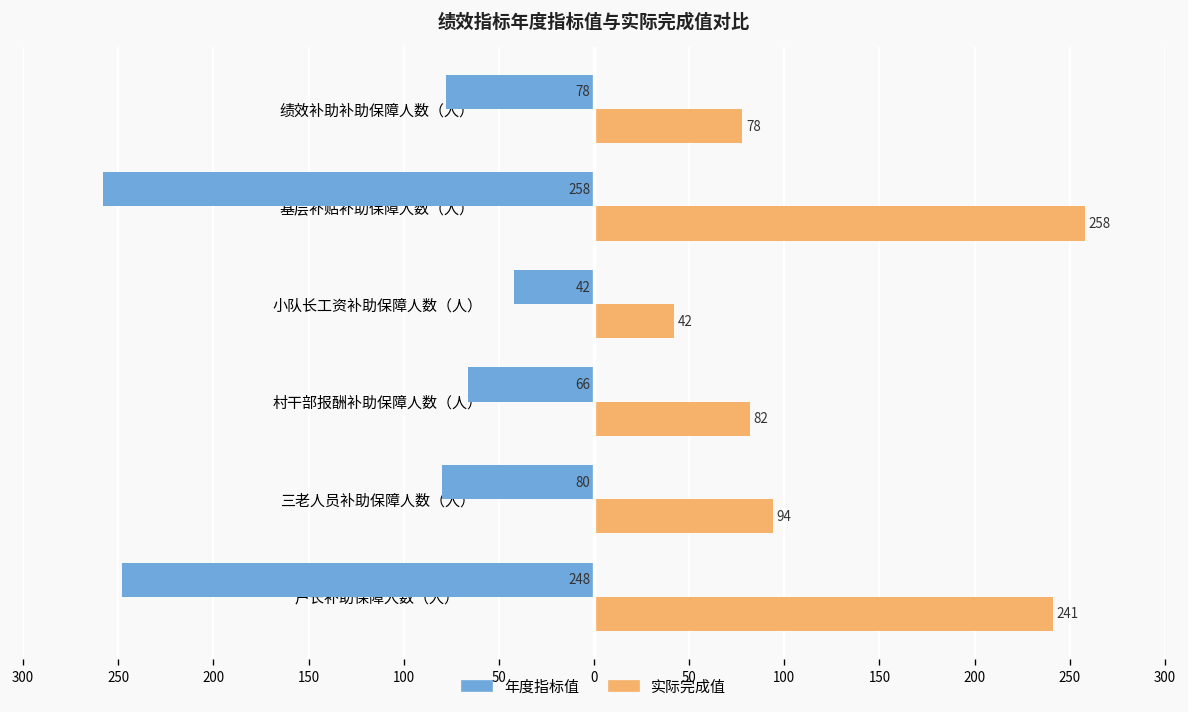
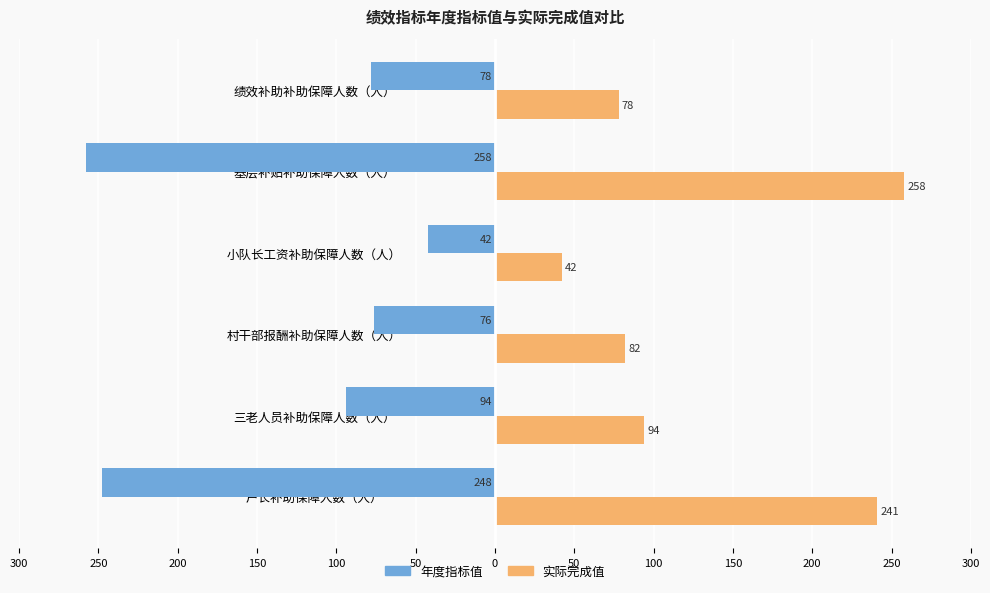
  {
    "年度指标值": {
-     "村干部报酬补助保障人数（人）": 66,
-     "三老人员补助保障人数（人）": 80
+     "村干部报酬补助保障人数（人）": 76,
+     "三老人员补助保障人数（人）": 94
    },
    "实际完成值": {
      "绩效补助补助保障人数（人）": 78,
      "基层补贴补助保障人数（人）": 258,
      "小队长工资补助保障人数（人）": 42,
      "村干部报酬补助保障人数（人）": 82,
      "三老人员补助保障人数（人）": 94,
      "户长补助保障人数（人）": 241
    }
  }
